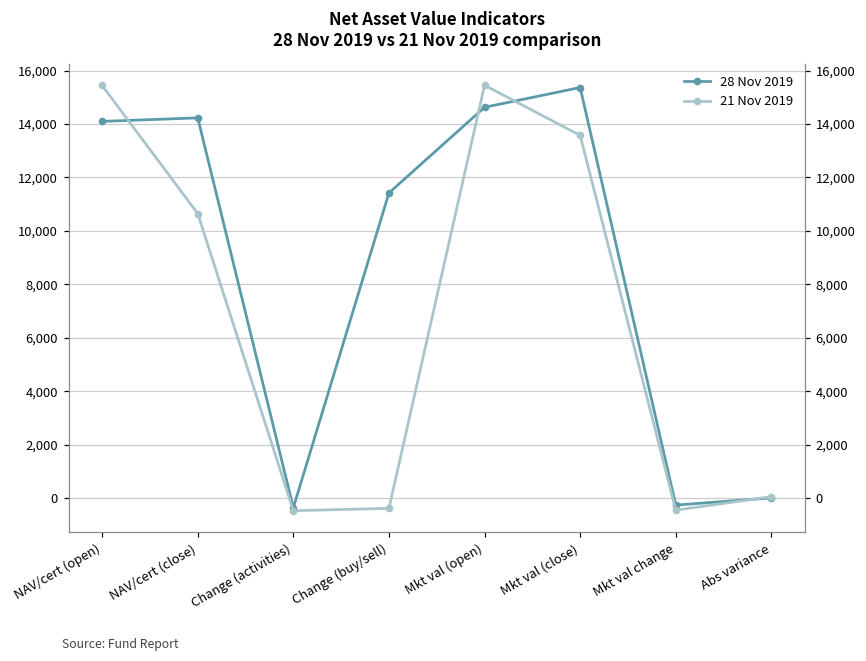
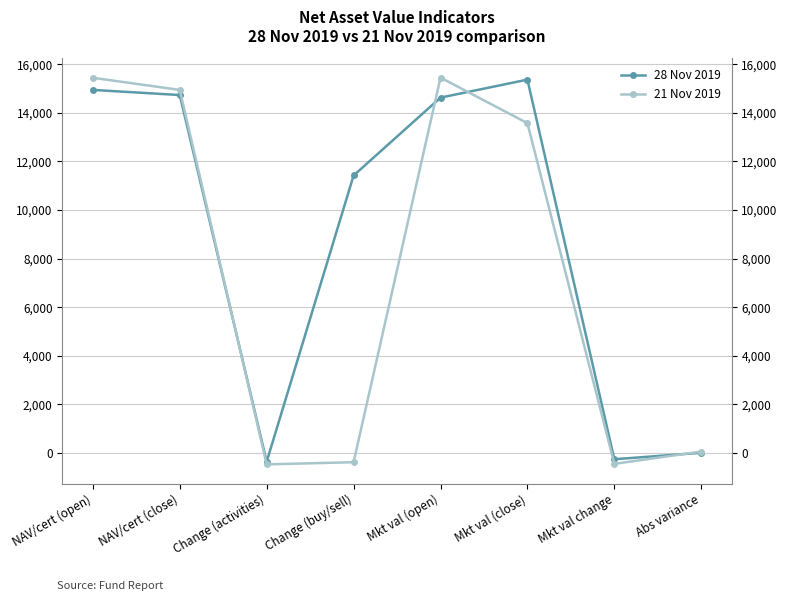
  {
    "28 Nov 2019": {
-     "NAV/cert (open)": "14,100",
-     "NAV/cert (close)": "14,200",
+     "NAV/cert (open)": "14,900",
+     "NAV/cert (close)": "14,700",
      "Change (activities)": "-400",
      "Change (buy/sell)": "11,400",
      "Mkt val (open)": "14,600",
      "Mkt val (close)": "15,400",
      "Mkt val change": "-300"
    },
    "21 Nov 2019": {
      "NAV/cert (open)": "15,400",
-     "NAV/cert (close)": "10,600",
+     "NAV/cert (close)": "14,900",
      "Change (activities)": "-500",
      "Change (buy/sell)": "-400",
      "Mkt val (open)": "15,500",
      "Mkt val (close)": "13,600",
      "Mkt val change": "-500"
    }
  }
